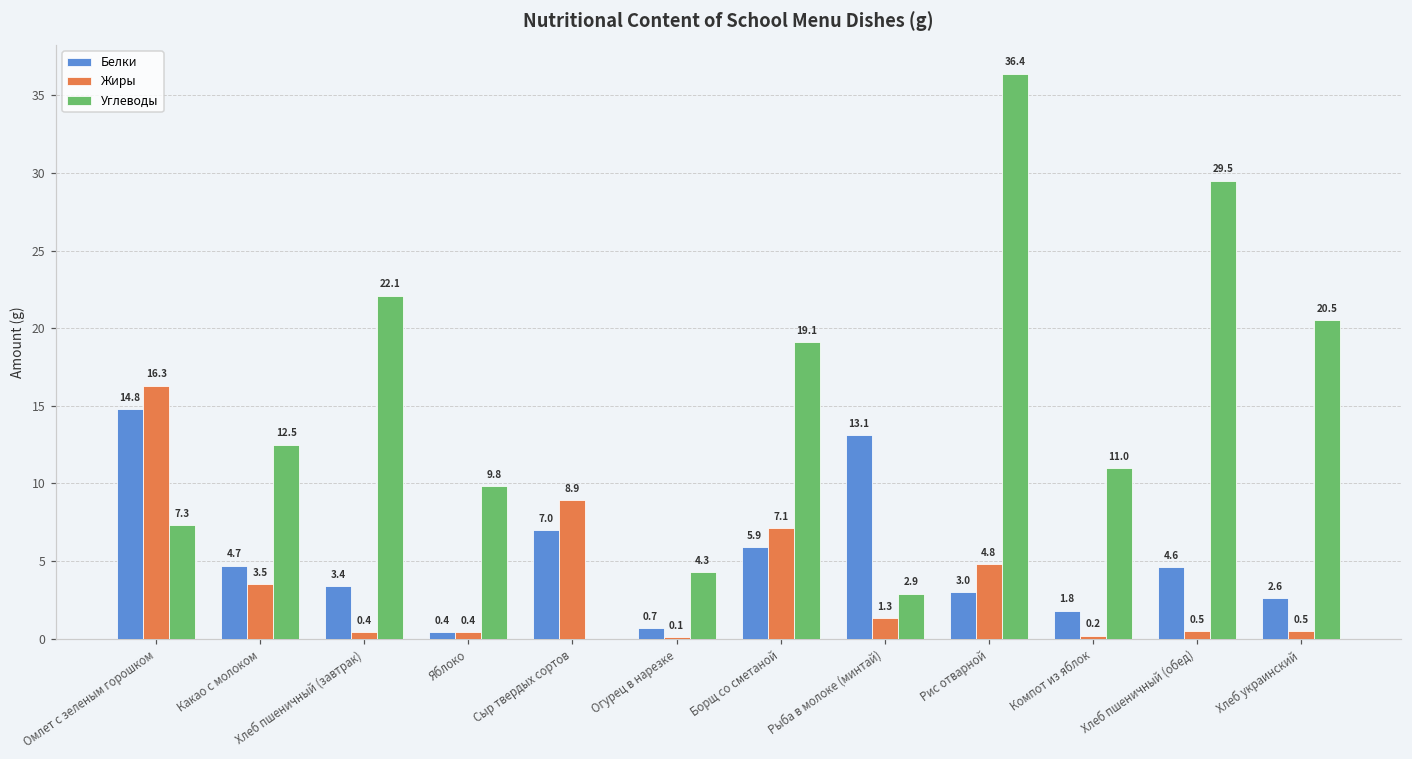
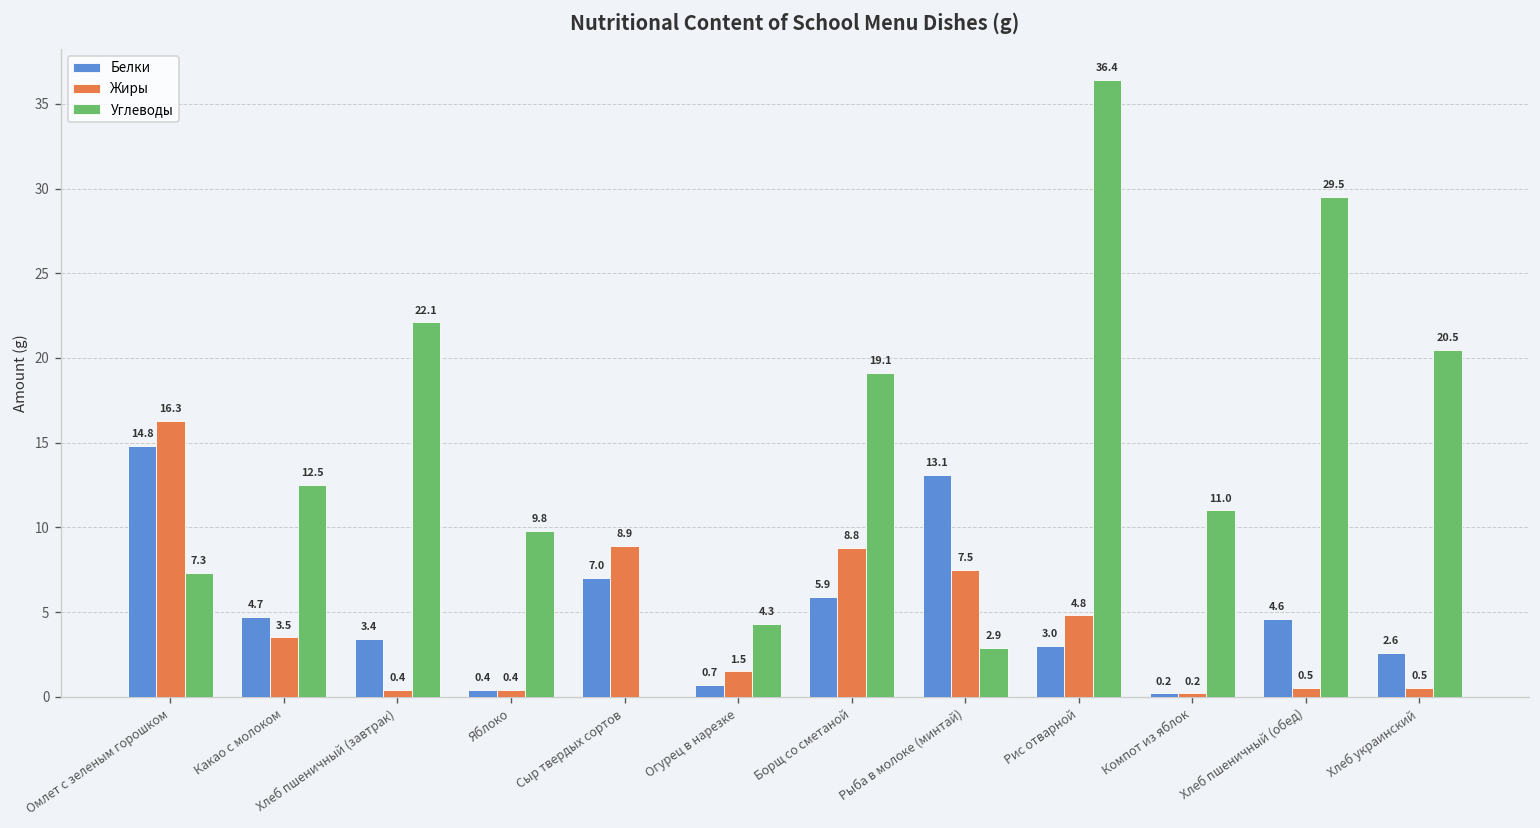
  {
    "Белки": {
      "Омлет с зеленым горошком": 14.8,
      "Какао с молоком": 4.7,
      "Хлеб пшеничный (завтрак)": 3.4,
      "Яблоко": 0.4,
      "Сыр твердых сортов": 7.0,
      "Огурец в нарезке": 0.7,
      "Борщ со сметаной": 5.9,
      "Рыба в молоке (минтай)": 13.1,
      "Рис отварной": 3.0,
-     "Компот из яблок": 1.8,
+     "Компот из яблок": 0.2,
      "Хлеб пшеничный (обед)": 4.6,
      "Хлеб украинский": 2.6
    },
    "Жиры": {
      "Омлет с зеленым горошком": 16.3,
      "Какао с молоком": 3.5,
      "Хлеб пшеничный (завтрак)": 0.4,
      "Яблоко": 0.4,
      "Сыр твердых сортов": 8.9,
-     "Огурец в нарезке": 0.1,
-     "Борщ со сметаной": 7.1,
-     "Рыба в молоке (минтай)": 1.3,
+     "Огурец в нарезке": 1.5,
+     "Борщ со сметаной": 8.8,
+     "Рыба в молоке (минтай)": 7.5,
      "Рис отварной": 4.8,
      "Компот из яблок": 0.2,
      "Хлеб пшеничный (обед)": 0.5,
      "Хлеб украинский": 0.5
    },
    "Углеводы": {
      "Омлет с зеленым горошком": 7.3,
      "Какао с молоком": 12.5,
      "Хлеб пшеничный (завтрак)": 22.1,
      "Яблоко": 9.8,
      "Огурец в нарезке": 4.3,
      "Борщ со сметаной": 19.1,
      "Рыба в молоке (минтай)": 2.9,
      "Рис отварной": 36.4,
      "Компот из яблок": 11.0,
      "Хлеб пшеничный (обед)": 29.5,
      "Хлеб украинский": 20.5
    }
  }
